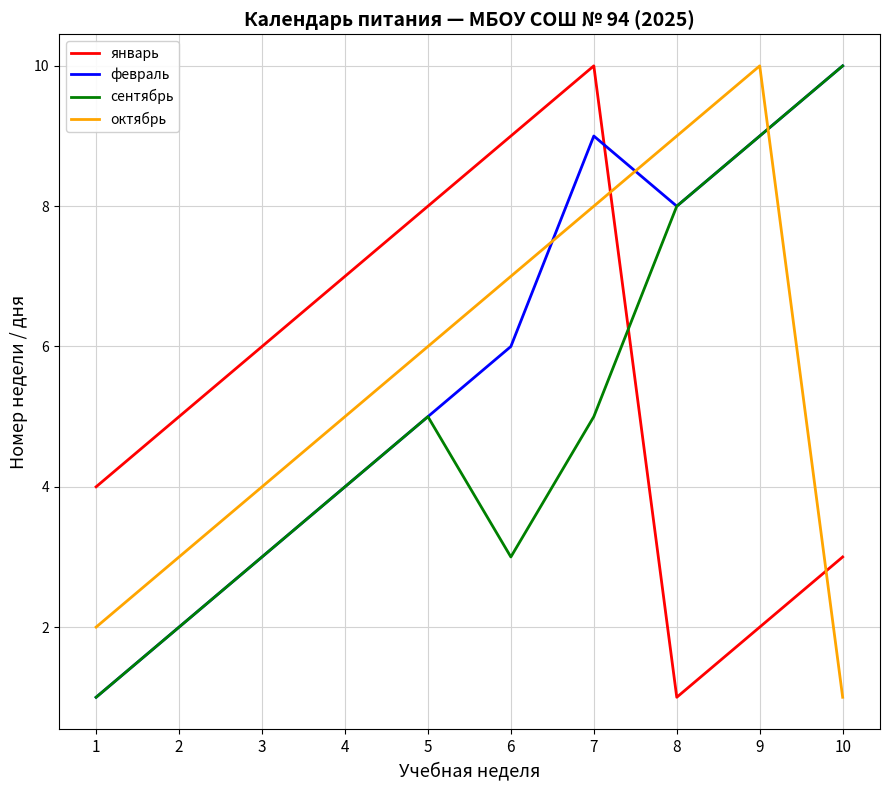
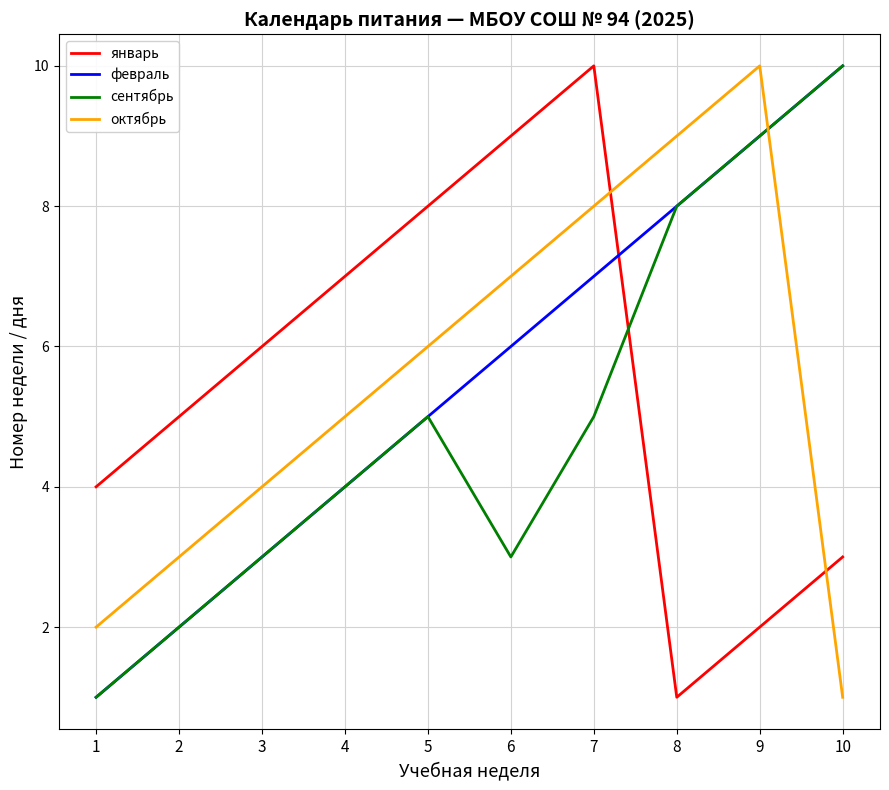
  {
    "январь": {
      "1": 4,
      "2": 5,
      "3": 6,
      "4": 7,
      "5": 8,
      "6": 9,
      "7": 10,
      "8": 1,
      "9": 2,
      "10": 3
    },
    "февраль": {
      "6": 6,
-     "7": 9
+     "7": 7
    },
    "сентябрь": {
      "6": 3,
      "7": 5
    },
    "октябрь": {
      "1": 2,
      "2": 3,
      "3": 4,
      "4": 5,
      "5": 6,
      "6": 7,
      "7": 8,
      "8": 9,
      "9": 10,
      "10": 1
    }
  }
